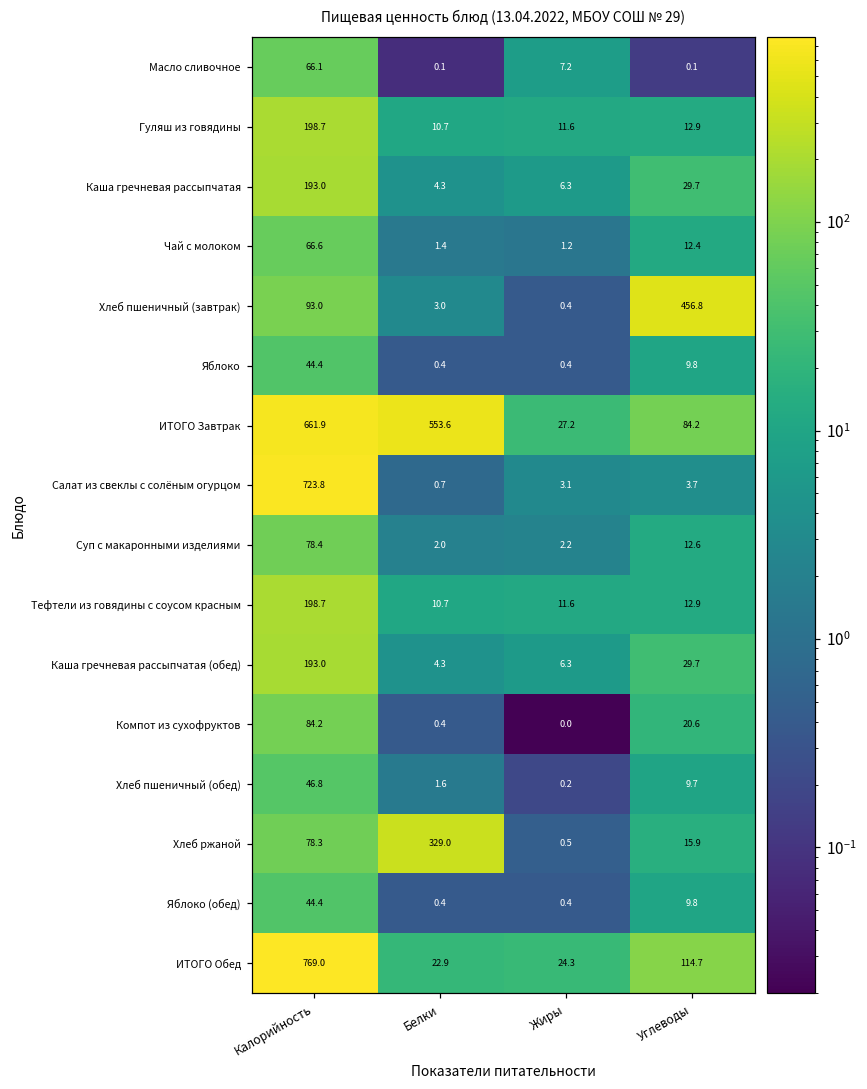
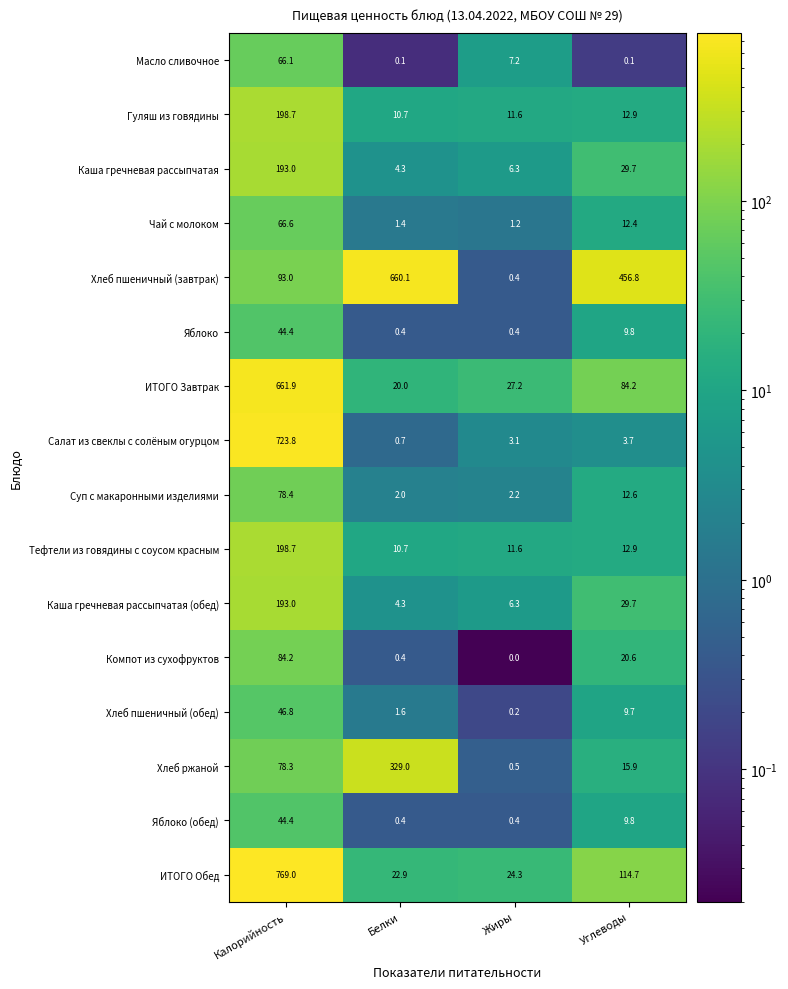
  {
    "Масло сливочное": {
      "Калорийность": 66.1,
      "Белки": 0.1,
      "Жиры": 7.2,
      "Углеводы": 0.1
    },
    "Гуляш из говядины": {
      "Калорийность": 198.7,
      "Белки": 10.7,
      "Жиры": 11.6,
      "Углеводы": 12.9
    },
    "Каша гречневая рассыпчатая": {
      "Калорийность": 193.0,
      "Белки": 4.3,
      "Жиры": 6.3,
      "Углеводы": 29.7
    },
    "Чай с молоком": {
      "Калорийность": 66.6,
      "Белки": 1.4,
      "Жиры": 1.2,
      "Углеводы": 12.4
    },
    "Хлеб пшеничный (завтрак)": {
      "Калорийность": 93.0,
-     "Белки": 3.0,
+     "Белки": 660.1,
      "Жиры": 0.4,
      "Углеводы": 456.8
    },
    "Яблоко": {
      "Калорийность": 44.4,
      "Белки": 0.4,
      "Жиры": 0.4,
      "Углеводы": 9.8
    },
    "ИТОГО Завтрак": {
      "Калорийность": 661.9,
-     "Белки": 553.6,
+     "Белки": 20.0,
      "Жиры": 27.2,
      "Углеводы": 84.2
    },
    "Салат из свеклы с солёным огурцом": {
      "Калорийность": 723.8,
      "Белки": 0.7,
      "Жиры": 3.1,
      "Углеводы": 3.7
    },
    "Суп с макаронными изделиями": {
      "Калорийность": 78.4,
      "Белки": 2.0,
      "Жиры": 2.2,
      "Углеводы": 12.6
    },
    "Тефтели из говядины с соусом красным": {
      "Калорийность": 198.7,
      "Белки": 10.7,
      "Жиры": 11.6,
      "Углеводы": 12.9
    },
    "Каша гречневая рассыпчатая (обед)": {
      "Калорийность": 193.0,
      "Белки": 4.3,
      "Жиры": 6.3,
      "Углеводы": 29.7
    },
    "Компот из сухофруктов": {
      "Калорийность": 84.2,
      "Белки": 0.4,
      "Жиры": 0.0,
      "Углеводы": 20.6
    },
    "Хлеб пшеничный (обед)": {
      "Калорийность": 46.8,
      "Белки": 1.6,
      "Жиры": 0.2,
      "Углеводы": 9.7
    },
    "Хлеб ржаной": {
      "Калорийность": 78.3,
      "Белки": 329.0,
      "Жиры": 0.5,
      "Углеводы": 15.9
    },
    "Яблоко (обед)": {
      "Калорийность": 44.4,
      "Белки": 0.4,
      "Жиры": 0.4,
      "Углеводы": 9.8
    },
    "ИТОГО Обед": {
      "Калорийность": 769.0,
      "Белки": 22.9,
      "Жиры": 24.3,
      "Углеводы": 114.7
    }
  }
